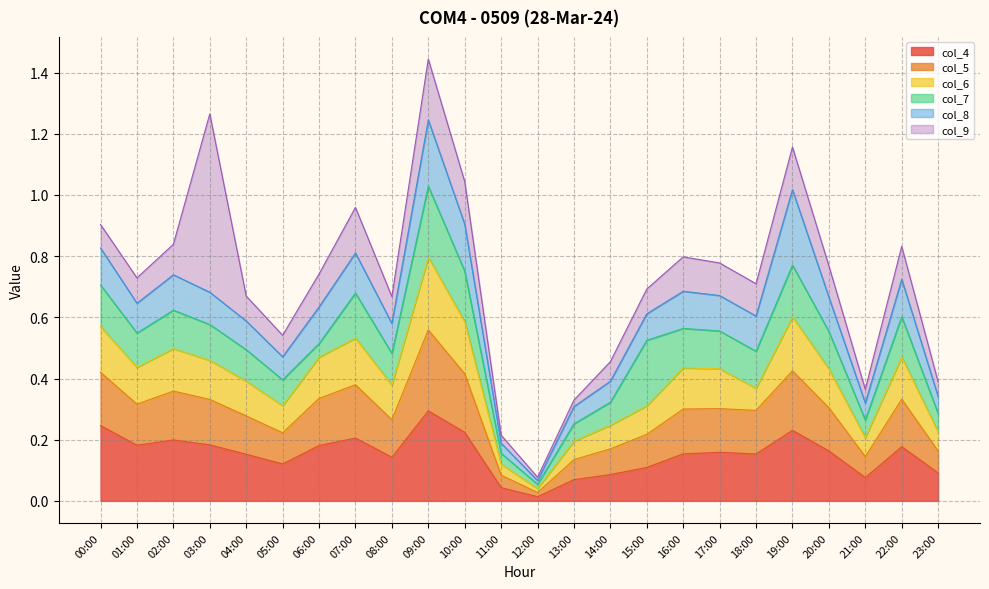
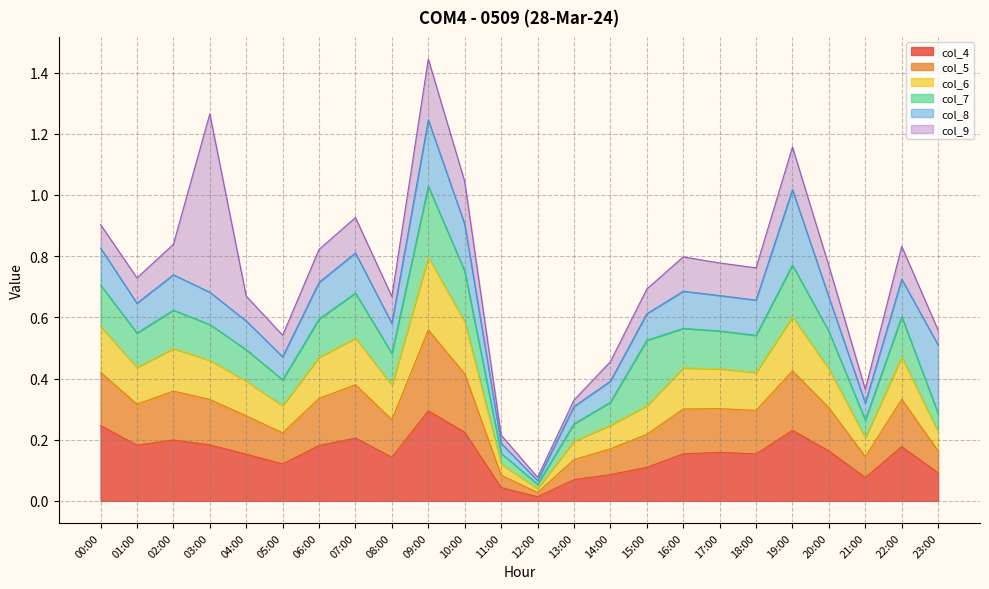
  {
    "col_6": {
      "00:00": 0.15,
      "01:00": 0.12,
      "02:00": 0.14,
      "03:00": 0.13,
      "04:00": 0.11,
      "05:00": 0.09,
      "06:00": 0.13,
      "07:00": 0.15,
      "08:00": 0.11,
      "09:00": 0.24,
      "10:00": 0.17,
      "11:00": 0.04,
      "12:00": 0.01,
      "13:00": 0.06,
      "14:00": 0.08,
      "15:00": 0.09,
      "16:00": 0.13,
      "17:00": 0.13,
-     "18:00": 0.07,
+     "18:00": 0.12,
      "19:00": 0.18,
      "20:00": 0.13,
      "21:00": 0.06,
      "22:00": 0.14,
      "23:00": 0.06
    },
    "col_7": {
      "00:00": 0.14,
      "01:00": 0.11,
      "02:00": 0.13,
      "03:00": 0.12,
      "04:00": 0.10,
      "05:00": 0.08,
-     "06:00": 0.04,
+     "06:00": 0.12,
      "07:00": 0.15,
      "08:00": 0.10,
      "09:00": 0.23,
      "10:00": 0.16,
      "11:00": 0.04,
      "12:00": 0.01,
      "13:00": 0.06,
      "14:00": 0.08,
      "15:00": 0.21,
      "16:00": 0.13,
      "17:00": 0.12,
      "18:00": 0.12,
      "19:00": 0.17,
      "20:00": 0.12,
      "21:00": 0.06,
      "22:00": 0.13,
      "23:00": 0.06
    },
    "col_8": {
      "00:00": 0.12,
      "01:00": 0.10,
      "02:00": 0.12,
      "03:00": 0.11,
      "04:00": 0.09,
      "05:00": 0.08,
      "06:00": 0.12,
      "07:00": 0.13,
      "08:00": 0.10,
      "09:00": 0.22,
      "10:00": 0.15,
      "11:00": 0.03,
      "12:00": 0.01,
      "13:00": 0.06,
      "14:00": 0.07,
      "15:00": 0.09,
      "16:00": 0.12,
      "17:00": 0.12,
      "18:00": 0.12,
      "19:00": 0.25,
      "20:00": 0.11,
      "21:00": 0.06,
      "22:00": 0.12,
-     "23:00": 0.06
+     "23:00": 0.22
    },
    "col_9": {
      "00:00": 0.08,
      "01:00": 0.08,
      "02:00": 0.10,
      "03:00": 0.58,
      "04:00": 0.08,
      "05:00": 0.07,
      "06:00": 0.11,
-     "07:00": 0.15,
+     "07:00": 0.12,
      "08:00": 0.09,
      "09:00": 0.20,
      "10:00": 0.14,
      "11:00": 0.03,
      "12:00": 0.01,
      "13:00": 0.02,
      "14:00": 0.06,
      "15:00": 0.08,
      "16:00": 0.11,
      "17:00": 0.11,
      "18:00": 0.11,
      "19:00": 0.14,
      "20:00": 0.10,
      "21:00": 0.04,
      "22:00": 0.11,
      "23:00": 0.05
    }
  }
